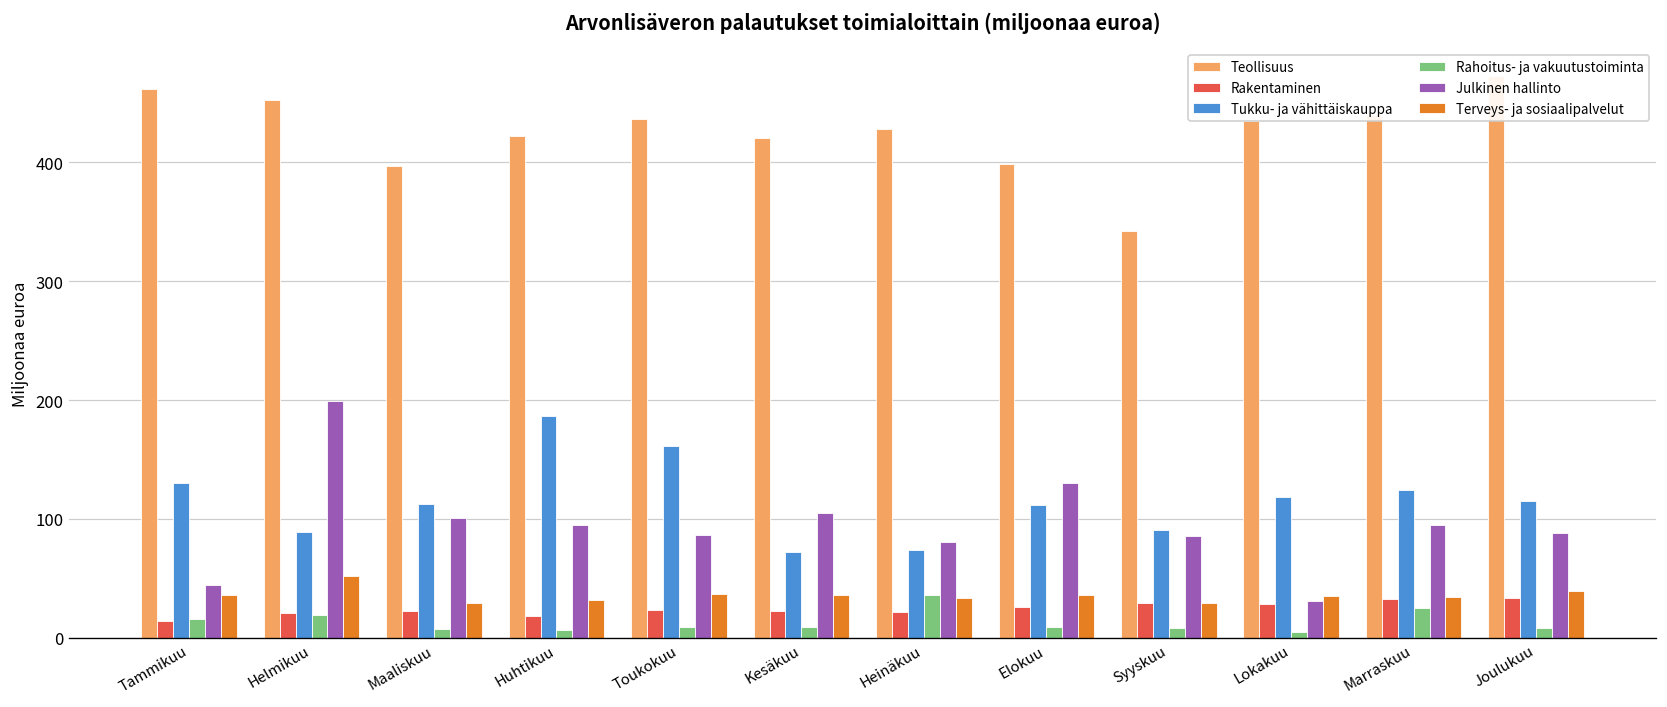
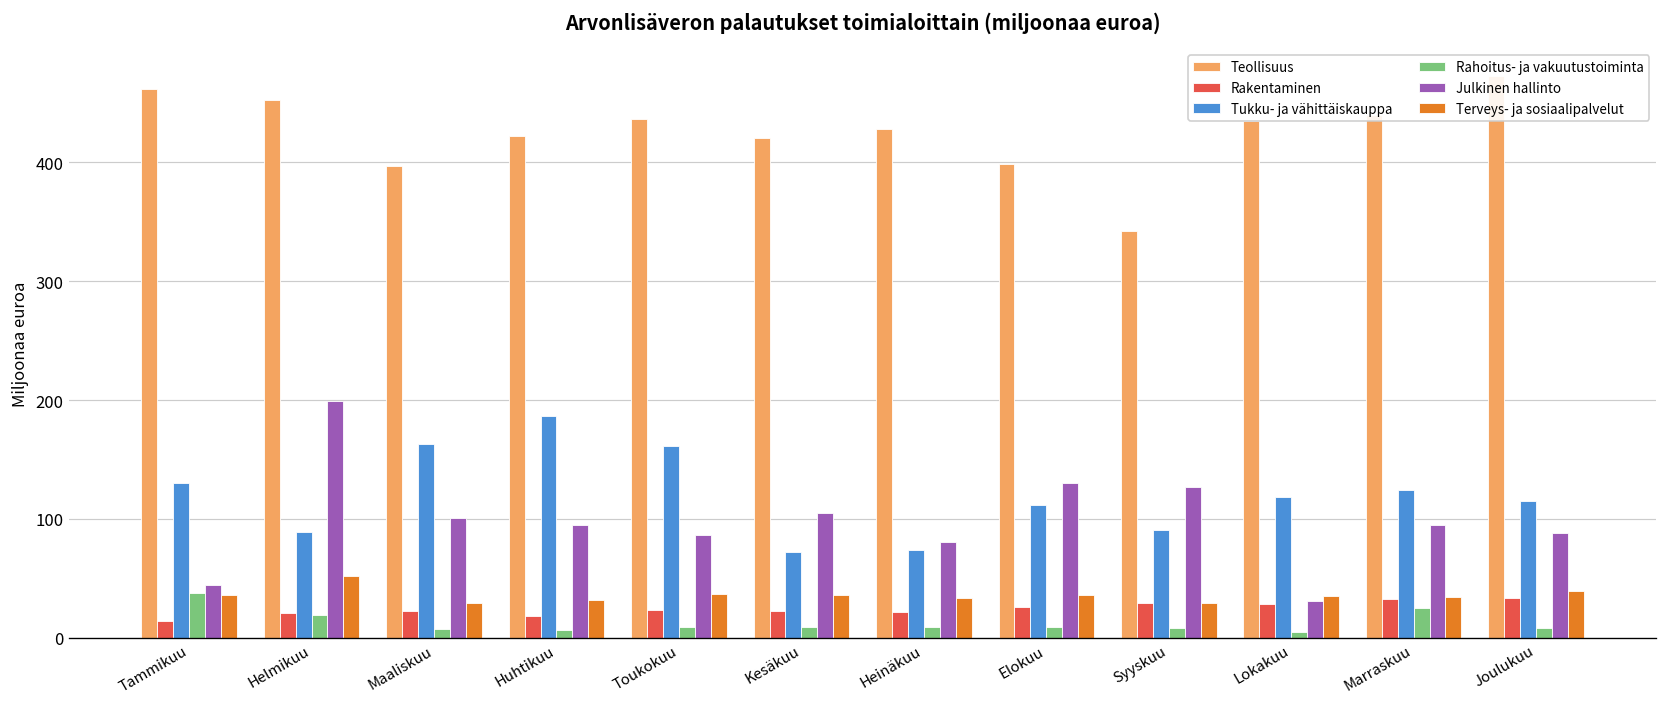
  {
    "Teollisuus": {
      "Tammikuu": 460,
      "Helmikuu": 450,
      "Maaliskuu": 400,
      "Huhtikuu": 420,
      "Toukokuu": 440,
      "Kesäkuu": 420,
      "Heinäkuu": 430,
      "Elokuu": 400,
      "Syyskuu": 340,
      "Lokakuu": 430,
      "Marraskuu": 440
    },
    "Tukku- ja vähittäiskauppa": {
      "Tammikuu": 130,
      "Helmikuu": 90,
-     "Maaliskuu": 110,
+     "Maaliskuu": 160,
      "Huhtikuu": 190,
      "Toukokuu": 160,
      "Kesäkuu": 70,
      "Heinäkuu": 70,
      "Elokuu": 110,
      "Syyskuu": 90,
      "Lokakuu": 120,
      "Marraskuu": 120,
      "Joulukuu": 110
    },
    "Rahoitus- ja vakuutustoiminta": {
-     "Tammikuu": 20,
+     "Tammikuu": 40,
      "Helmikuu": 20,
      "Maaliskuu": 10,
      "Huhtikuu": 10,
      "Toukokuu": 10,
      "Kesäkuu": 10,
-     "Heinäkuu": 40,
+     "Heinäkuu": 10,
      "Elokuu": 10,
      "Syyskuu": 10,
      "Lokakuu": 10,
      "Marraskuu": 30,
      "Joulukuu": 10
    },
    "Julkinen hallinto": {
      "Tammikuu": 40,
      "Helmikuu": 200,
      "Maaliskuu": 100,
      "Huhtikuu": 90,
      "Toukokuu": 90,
      "Kesäkuu": 100,
      "Heinäkuu": 80,
      "Elokuu": 130,
-     "Syyskuu": 90,
+     "Syyskuu": 130,
      "Lokakuu": 30,
      "Marraskuu": 90,
      "Joulukuu": 90
    }
  }
